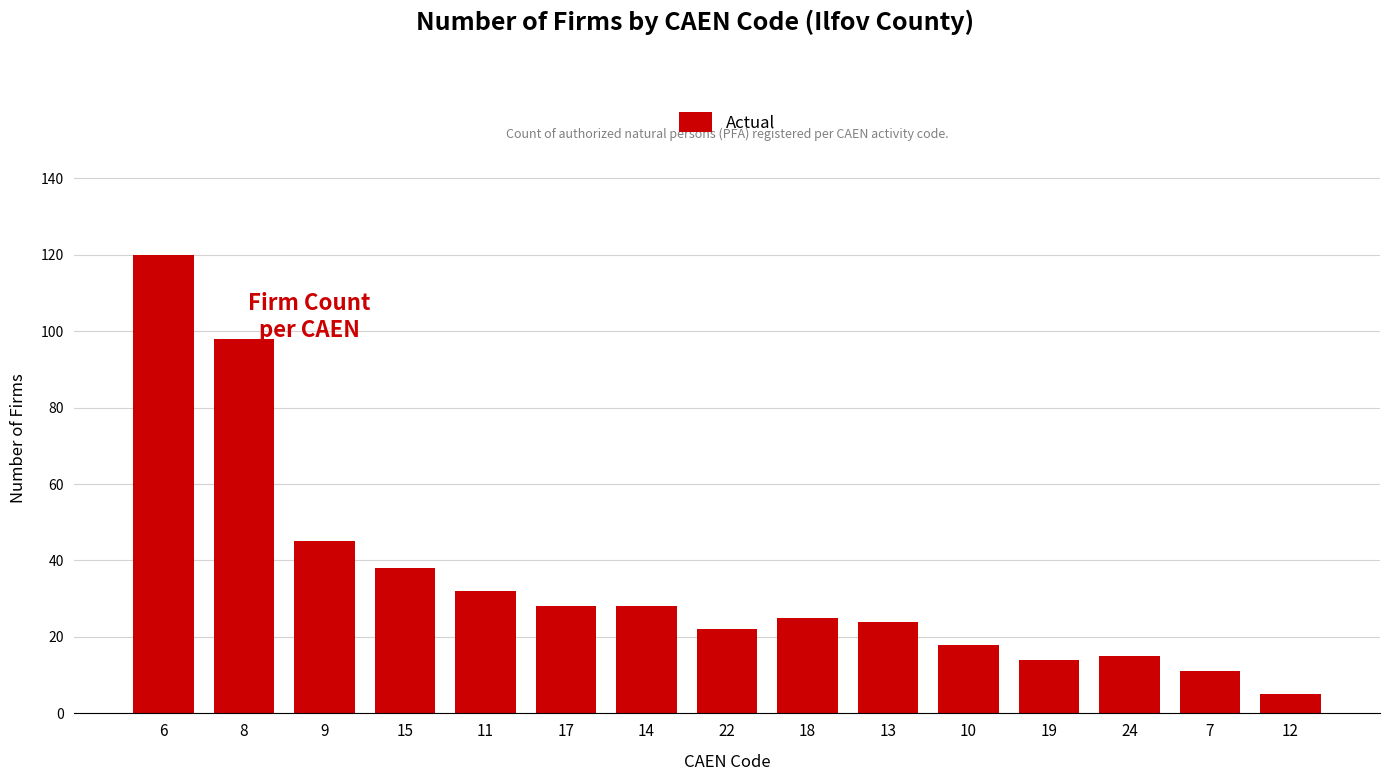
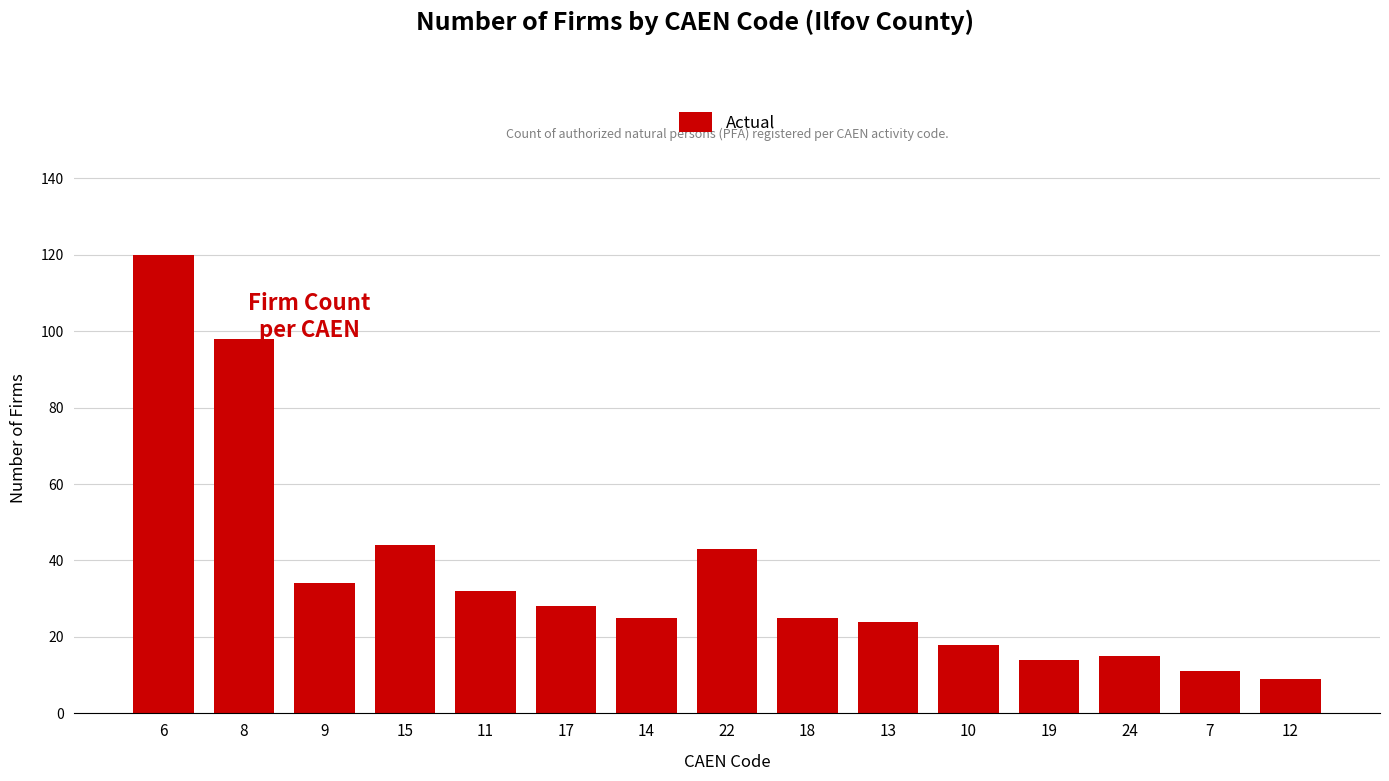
  {
    "6": 120,
    "8": 98,
-   "9": 45,
-   "15": 38,
+   "9": 34,
+   "15": 44,
    "11": 32,
    "17": 28,
-   "14": 28,
-   "22": 22,
+   "14": 25,
+   "22": 43,
    "18": 25,
    "13": 24,
    "10": 18,
    "19": 14,
    "24": 15,
    "7": 11,
-   "12": 5
+   "12": 9
  }
